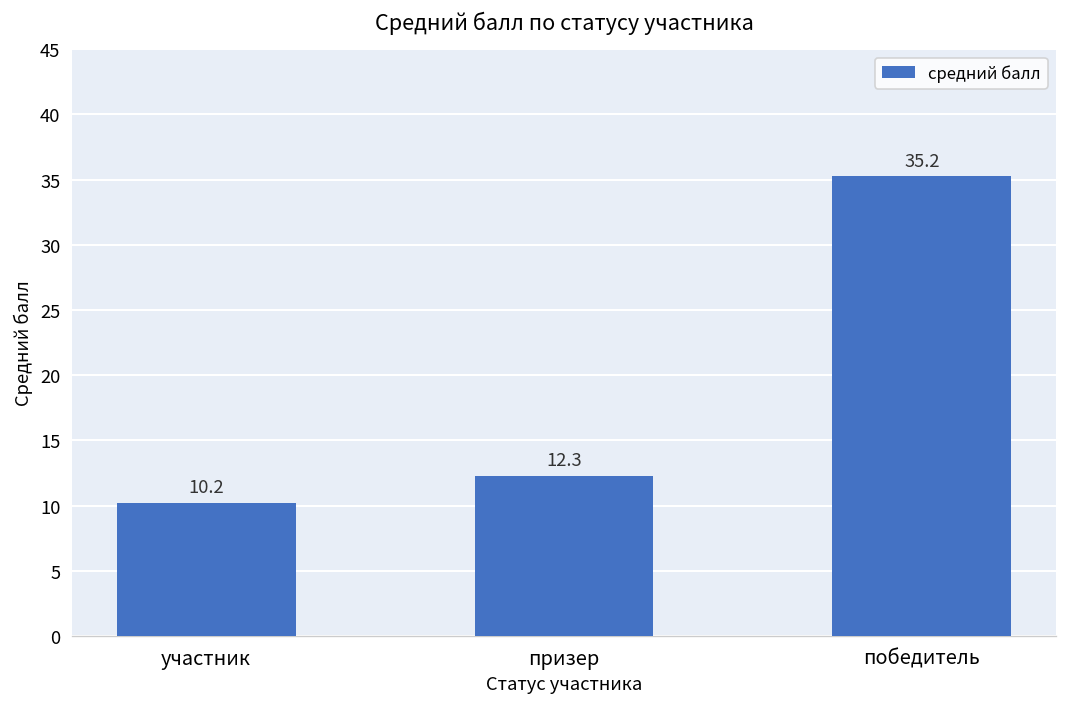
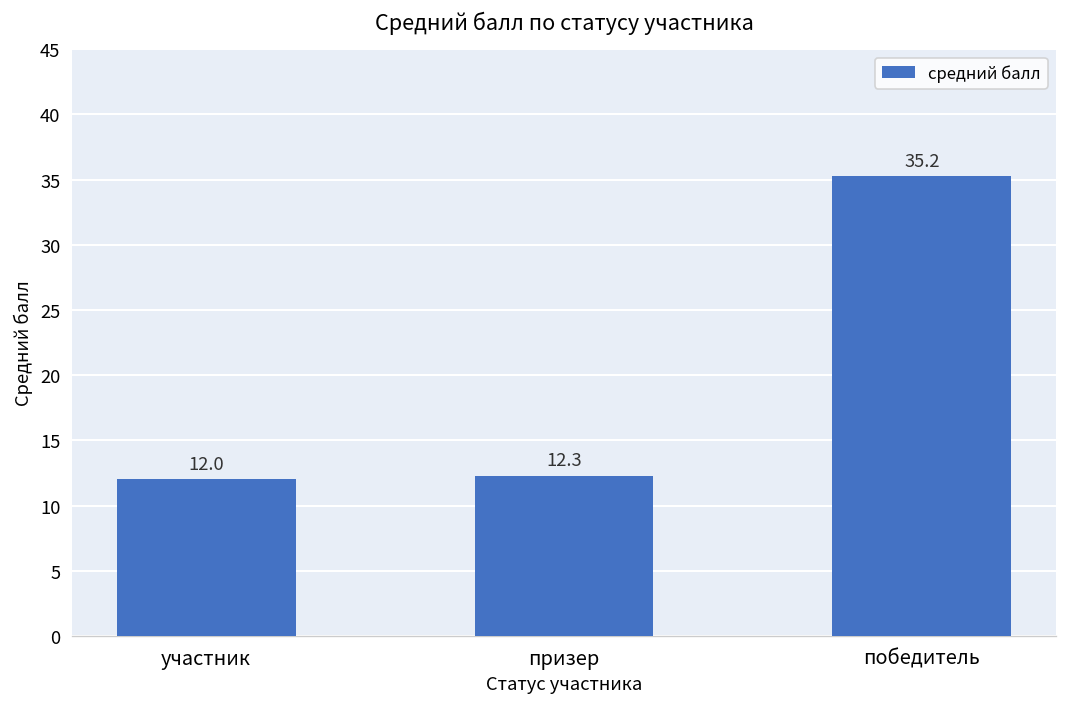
  {
-   "участник": 10.2,
+   "участник": 12.0,
    "призер": 12.3,
    "победитель": 35.2
  }
